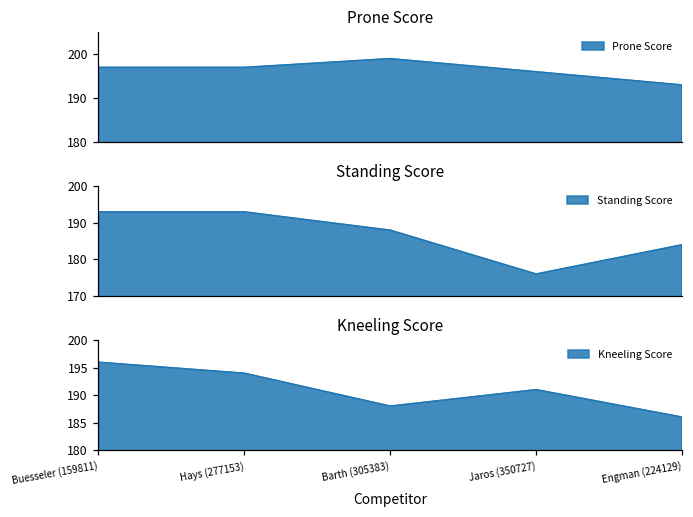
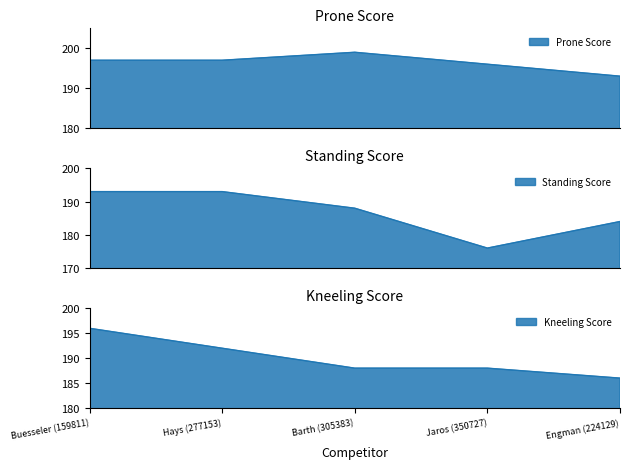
  {
    "Kneeling Score": {
      "Buesseler (159811)": 196,
-     "Hays (277153)": 194,
+     "Hays (277153)": 192,
      "Barth (305383)": 188,
-     "Jaros (350727)": 191,
+     "Jaros (350727)": 188,
      "Engman (224129)": 186
    }
  }
